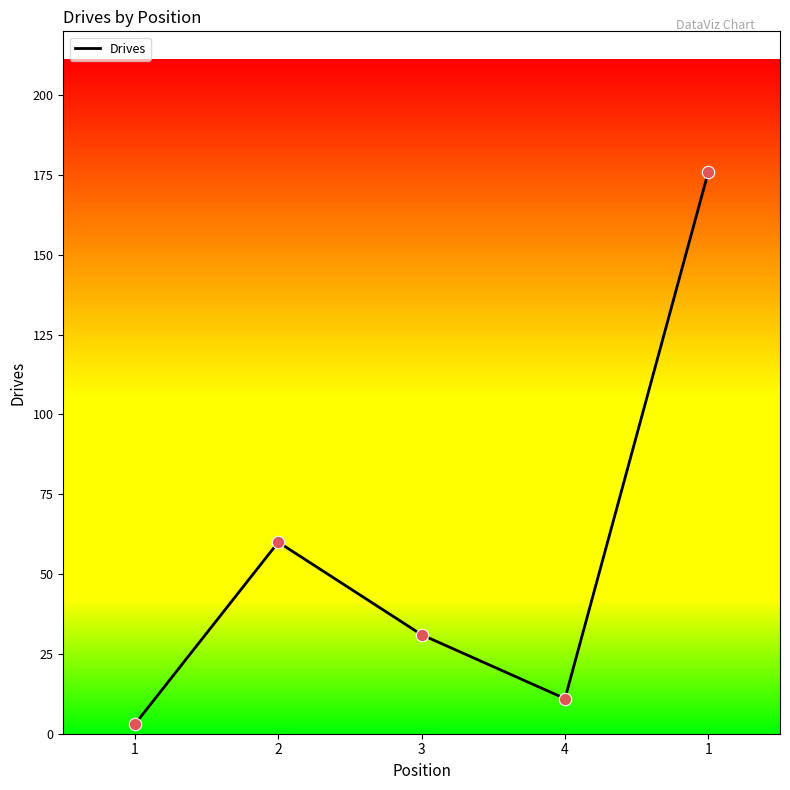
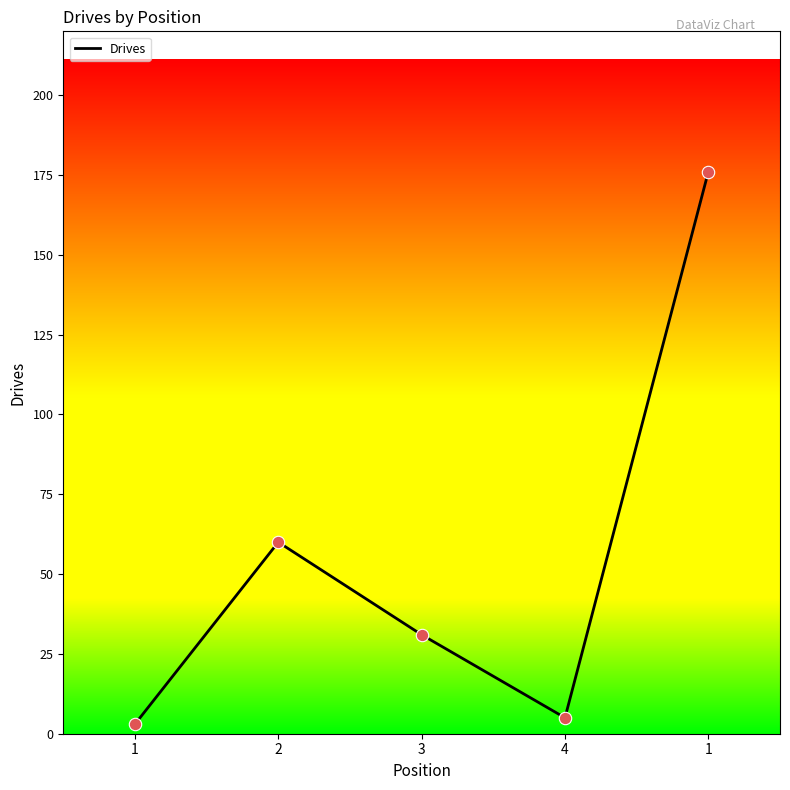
  {
    "2": 60,
    "3": 31,
-   "4": 11
+   "4": 5
  }
